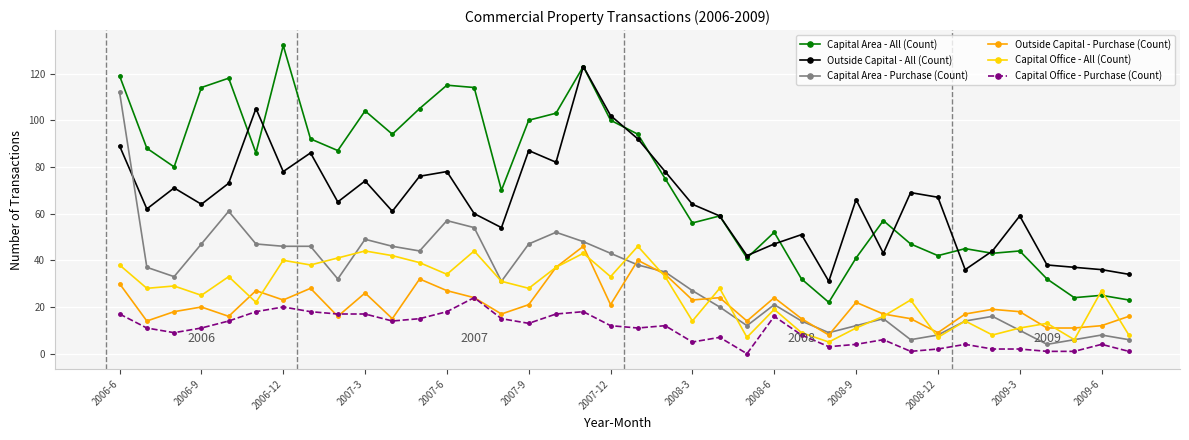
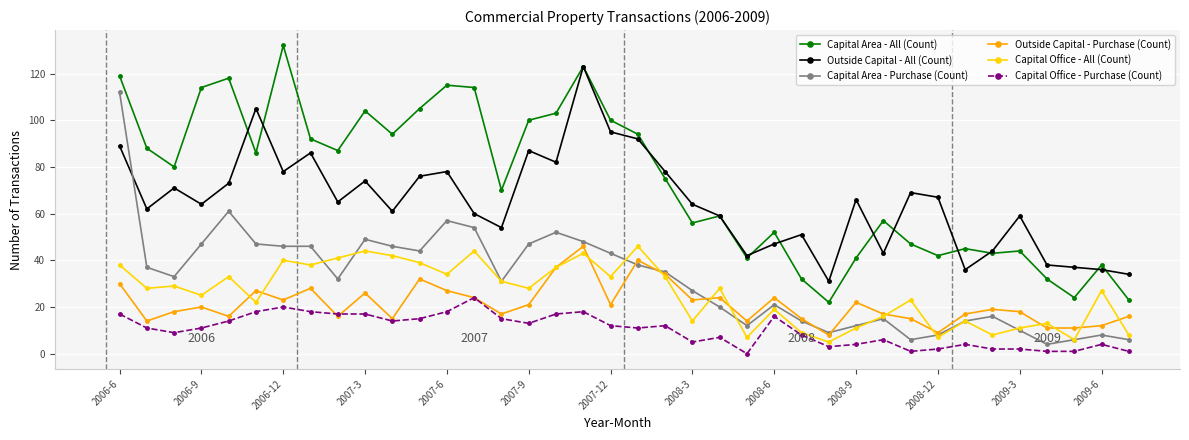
  {
    "Capital Area - All (Count)": {
      "2006-6": 119,
      "2006-9": 114,
      "2006-12": 132,
      "2007-3": 104,
      "2007-6": 115,
      "2007-9": 100,
      "2007-12": 100,
      "2008-3": 56,
      "2008-6": 52,
      "2008-9": 41,
      "2008-12": 42,
      "2009-3": 44,
-     "2009-6": 25
+     "2009-6": 38
    },
    "Outside Capital - All (Count)": {
      "2006-6": 89,
      "2006-9": 64,
      "2006-12": 78,
      "2007-3": 74,
      "2007-6": 78,
      "2007-9": 87,
-     "2007-12": 102,
+     "2007-12": 95,
      "2008-3": 64,
      "2008-6": 47,
      "2008-9": 66,
      "2008-12": 67,
      "2009-3": 59,
      "2009-6": 36
    },
    "Capital Area - Purchase (Count)": {
      "2006-6": 112,
      "2006-9": 47,
      "2006-12": 46,
      "2007-3": 49,
      "2007-6": 57,
      "2007-9": 47,
      "2007-12": 43,
      "2008-3": 27,
      "2008-6": 21,
      "2009-6": 8
    },
    "Capital Office - Purchase (Count)": {
      "2006-6": 17,
      "2006-12": 20,
      "2007-3": 17,
      "2007-6": 18,
      "2007-9": 13,
      "2007-12": 12,
      "2008-3": 5,
      "2008-6": 16,
      "2008-9": 4,
      "2008-12": 2,
      "2009-3": 2,
      "2009-6": 4
    }
  }
